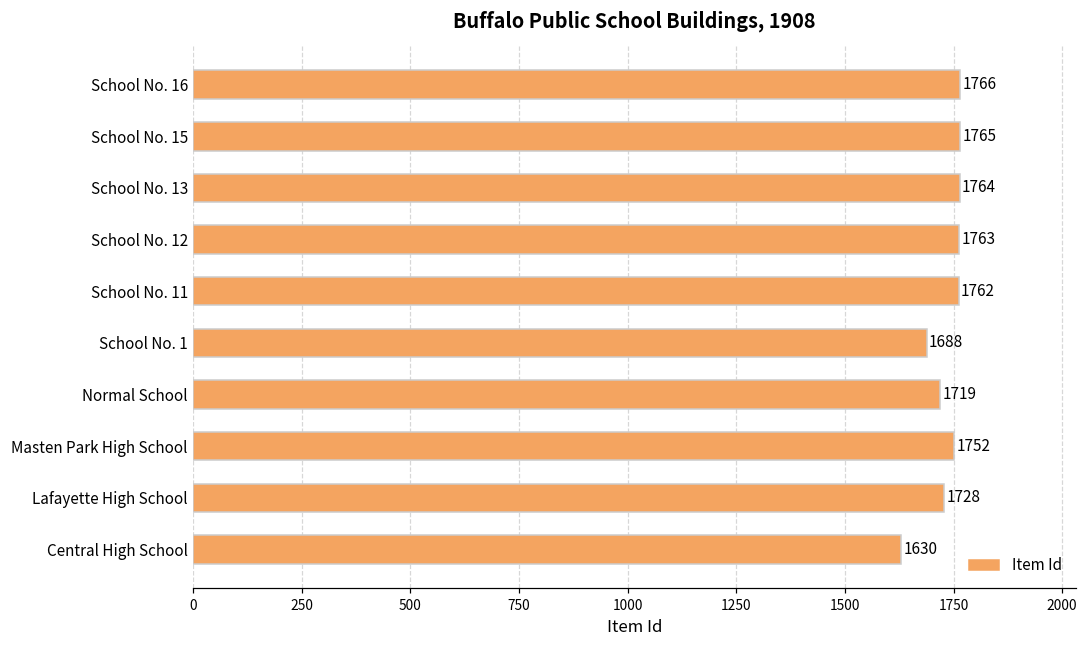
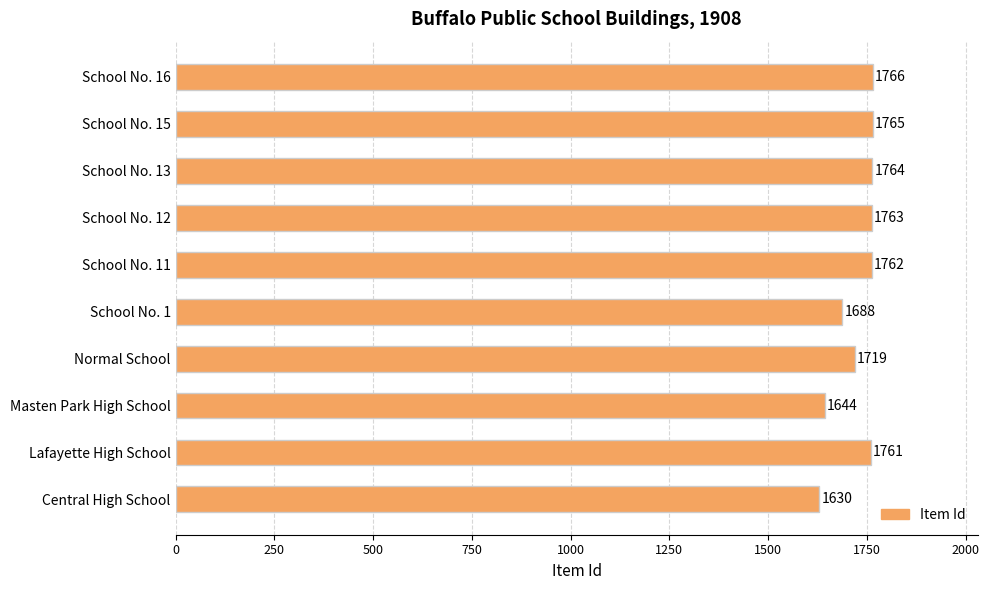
  {
    "School No. 16": 1766,
    "School No. 15": 1765,
    "School No. 13": 1764,
    "School No. 12": 1763,
    "School No. 11": 1762,
    "School No. 1": 1688,
    "Normal School": 1719,
-   "Masten Park High School": 1752,
-   "Lafayette High School": 1728,
+   "Masten Park High School": 1644,
+   "Lafayette High School": 1761,
    "Central High School": 1630
  }
